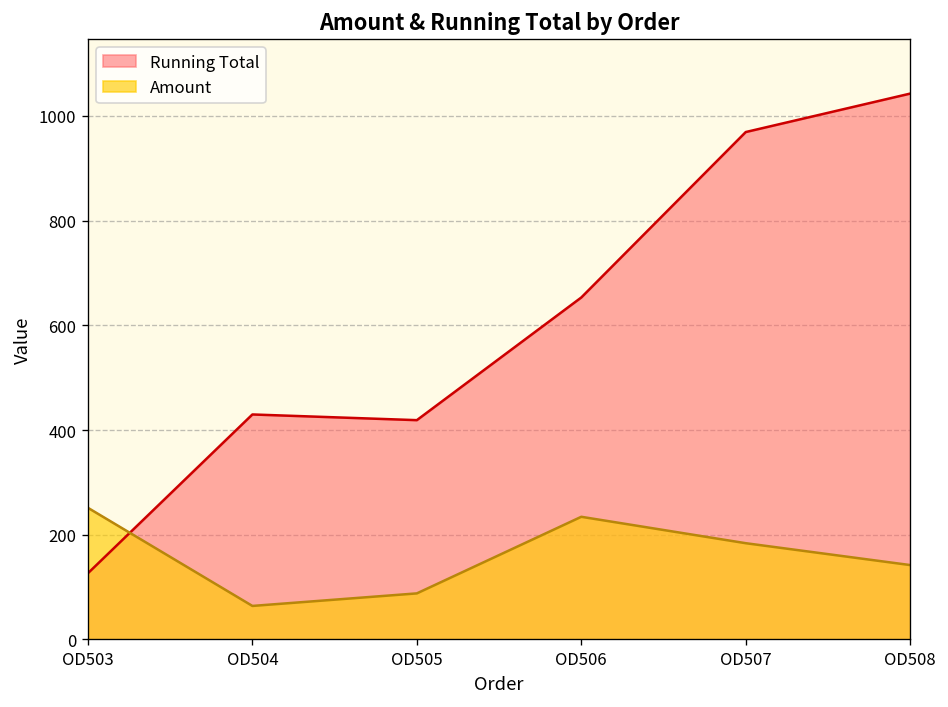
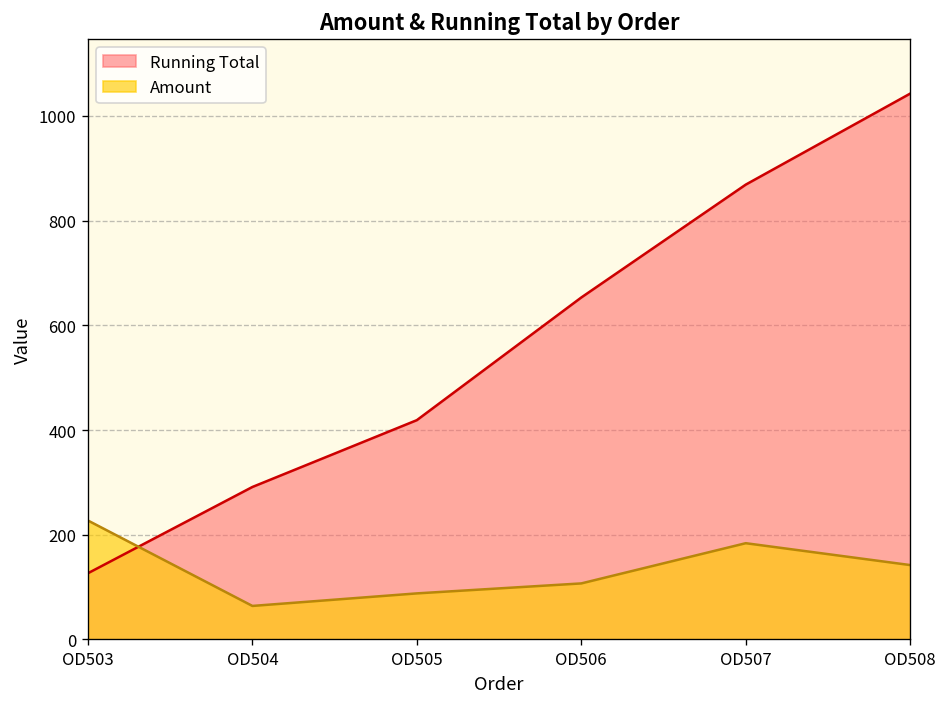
  {
    "Running Total": {
      "OD503": 130,
-     "OD504": 430,
+     "OD504": 290,
      "OD505": 420,
      "OD506": 650,
-     "OD507": 970,
+     "OD507": 870,
      "OD508": 1040
    },
    "Amount": {
-     "OD503": 250,
+     "OD503": 230,
      "OD504": 60,
      "OD505": 90,
-     "OD506": 230,
+     "OD506": 110,
      "OD507": 180,
      "OD508": 140
    }
  }
